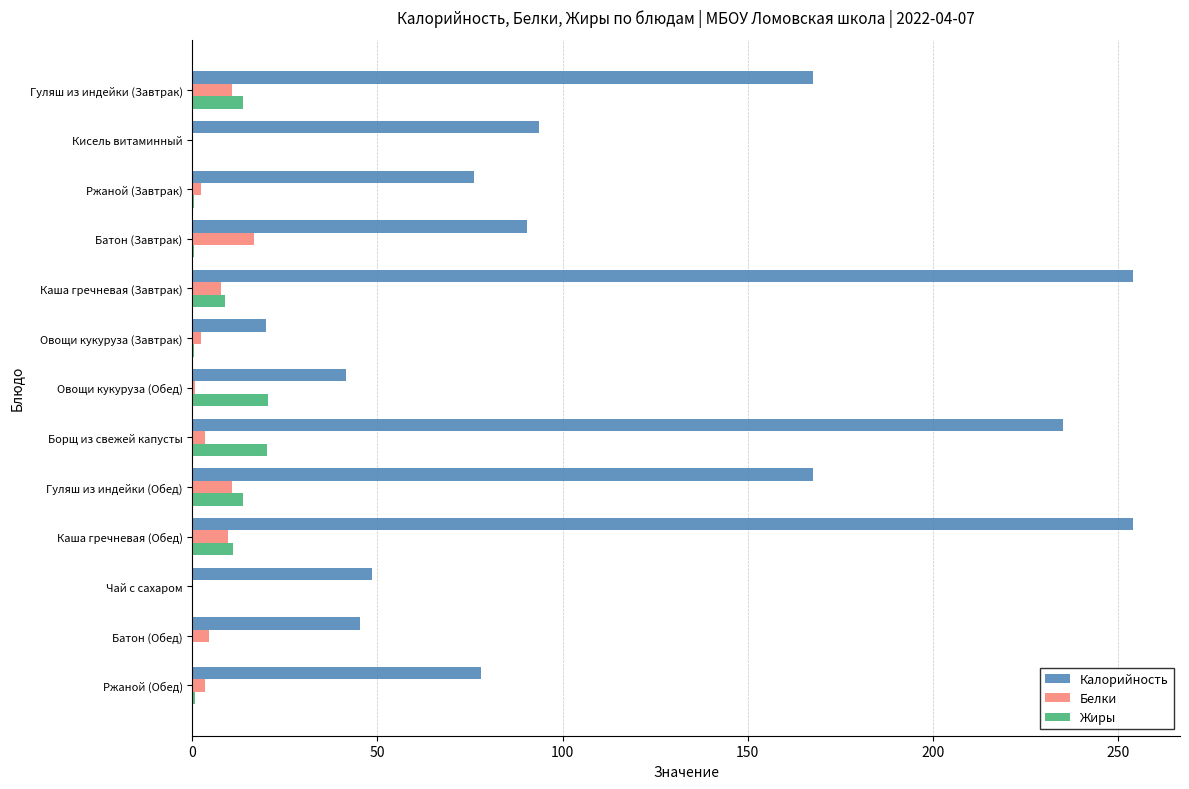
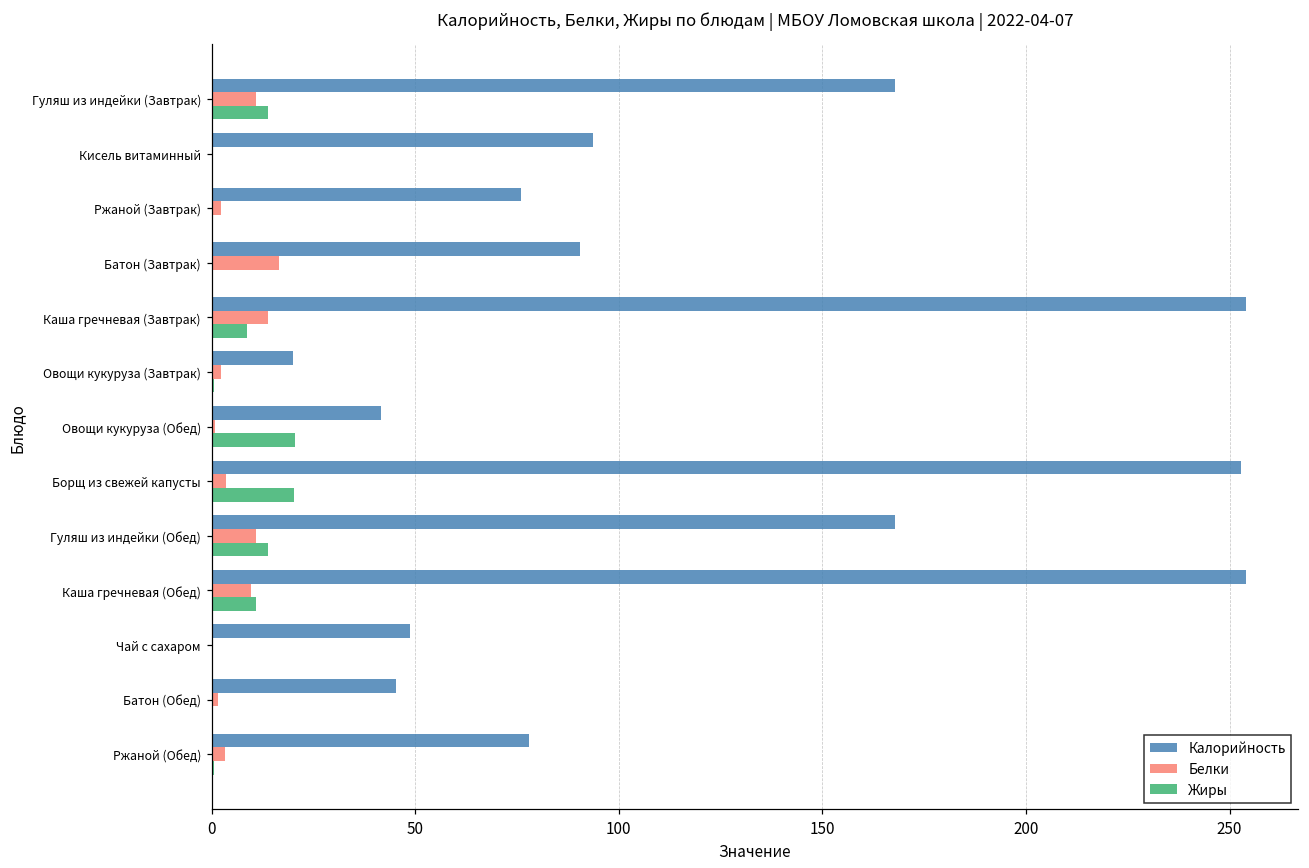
  {
    "Калорийность": {
      "Гуляш из индейки (Завтрак)": 168,
      "Кисель витаминный": 94,
      "Ржаной (Завтрак)": 76,
      "Батон (Завтрак)": 90,
      "Каша гречневая (Завтрак)": 254,
      "Овощи кукуруза (Завтрак)": 20,
      "Овощи кукуруза (Обед)": 42,
-     "Борщ из свежей капусты": 235,
+     "Борщ из свежей капусты": 253,
      "Гуляш из индейки (Обед)": 168,
      "Каша гречневая (Обед)": 254,
      "Чай с сахаром": 49,
      "Батон (Обед)": 45,
      "Ржаной (Обед)": 78
    },
    "Белки": {
      "Гуляш из индейки (Завтрак)": 11,
      "Ржаной (Завтрак)": 2,
      "Батон (Завтрак)": 17,
-     "Каша гречневая (Завтрак)": 8,
+     "Каша гречневая (Завтрак)": 14,
      "Овощи кукуруза (Завтрак)": 2,
      "Овощи кукуруза (Обед)": 1,
      "Борщ из свежей капусты": 4,
      "Гуляш из индейки (Обед)": 11,
      "Каша гречневая (Обед)": 10,
-     "Батон (Обед)": 4,
+     "Батон (Обед)": 2,
      "Ржаной (Обед)": 3
    },
    "Жиры": {
      "Гуляш из индейки (Завтрак)": 14,
      "Кисель витаминный": 0,
      "Каша гречневая (Завтрак)": 9,
      "Овощи кукуруза (Обед)": 20,
      "Борщ из свежей капусты": 20,
      "Гуляш из индейки (Обед)": 14,
      "Каша гречневая (Обед)": 11,
      "Чай с сахаром": 0
    }
  }
